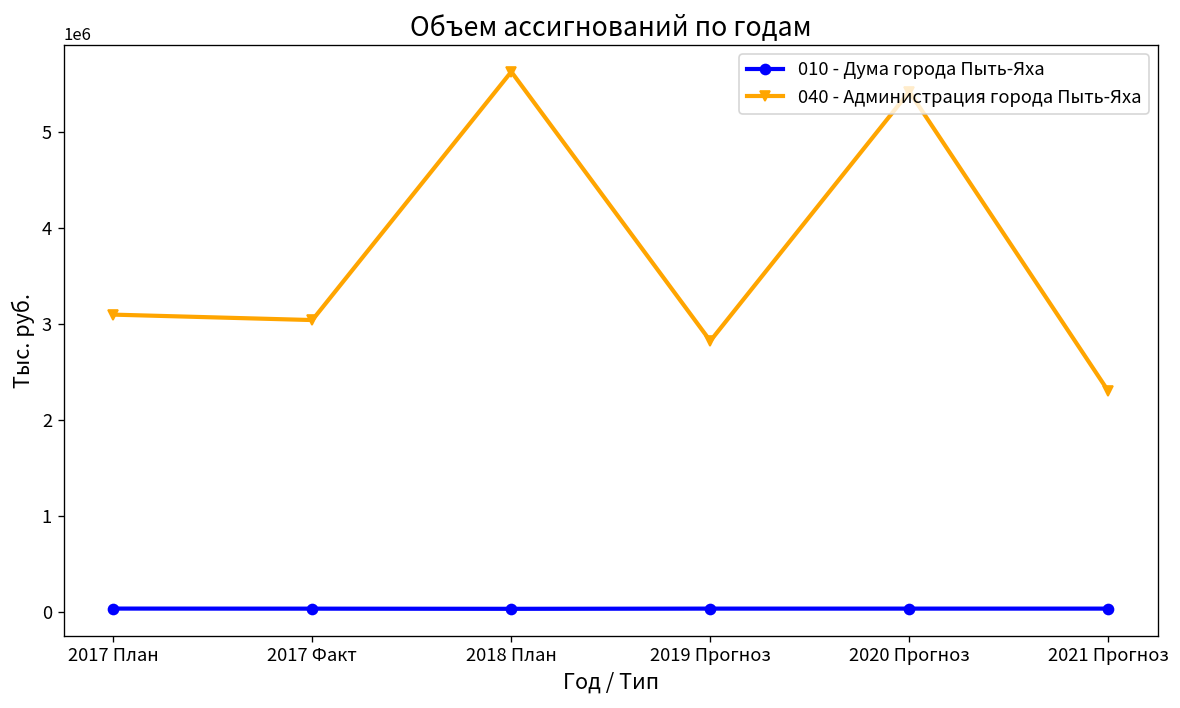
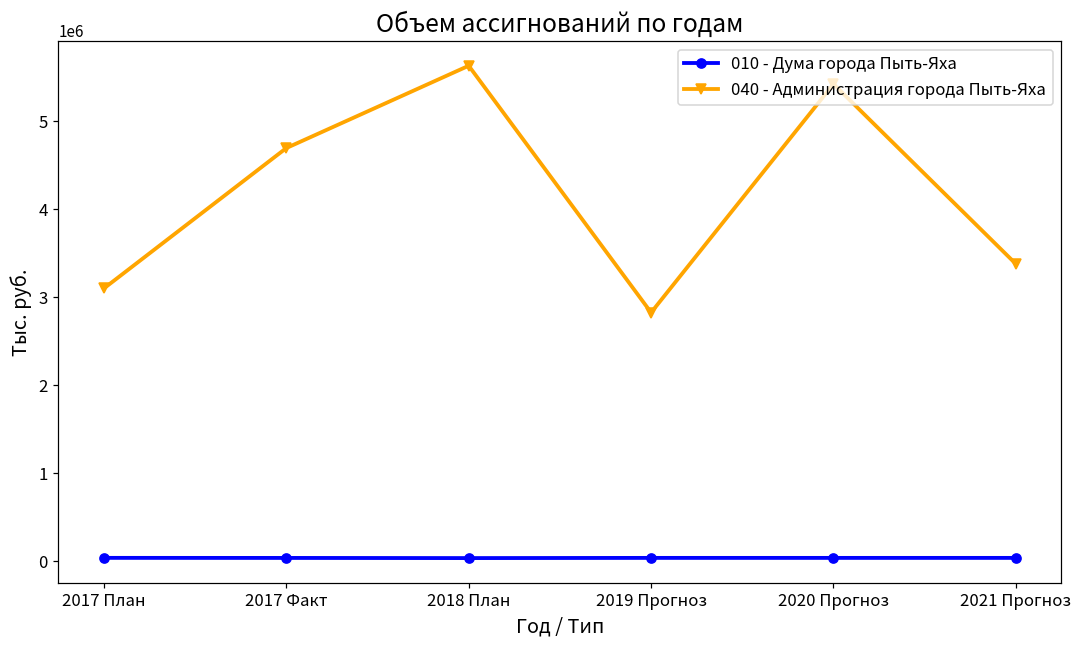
  {
    "010 - Дума города Пыть-Яха": {
      "2017 План": 0,
      "2017 Факт": 0,
      "2018 План": 0,
      "2019 Прогноз": 0,
      "2020 Прогноз": 0,
      "2021 Прогноз": 0
    },
    "040 - Администрация города Пыть-Яха": {
      "2017 План": 3100000,
-     "2017 Факт": 3000000,
+     "2017 Факт": 4700000,
      "2018 План": 5600000,
      "2019 Прогноз": 2800000,
-     "2021 Прогноз": 2300000
+     "2021 Прогноз": 3400000
    }
  }
